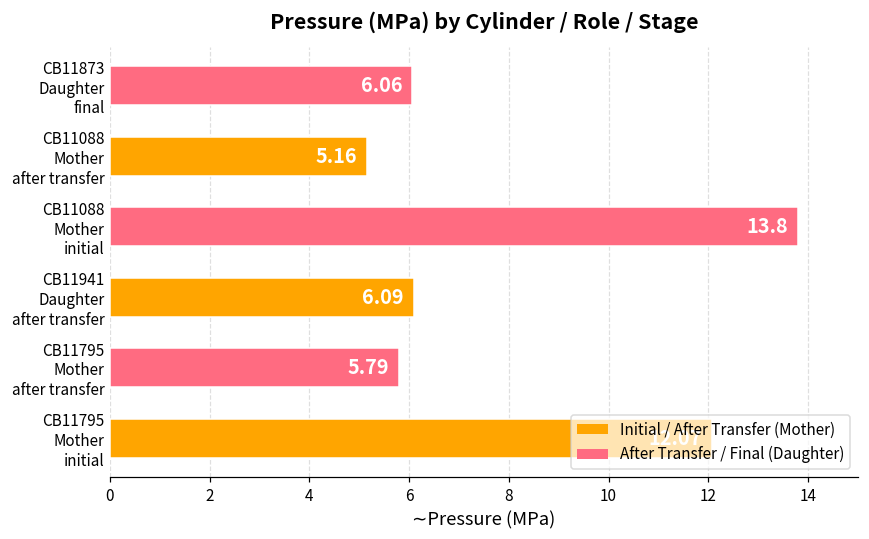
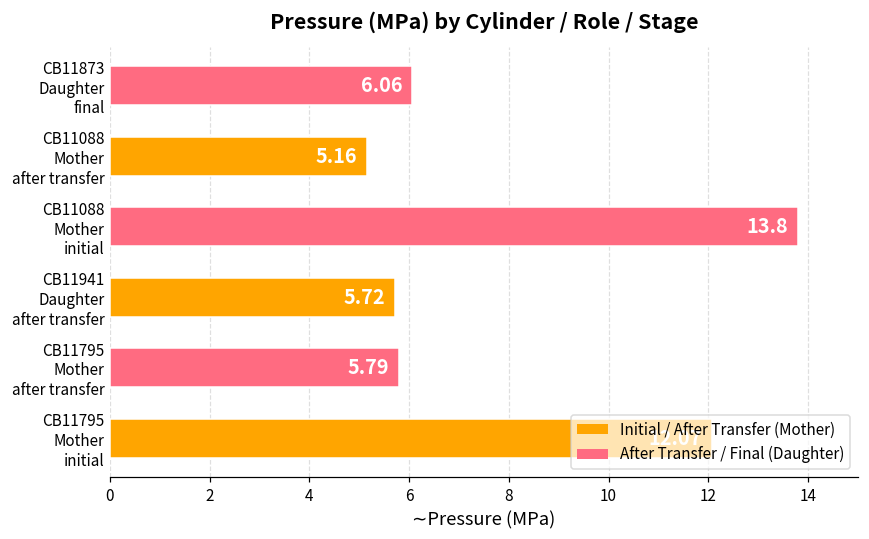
  {
    "CB11873 Daughter final": 6.06,
    "CB11088 Mother after transfer": 5.16,
    "CB11088 Mother initial": 13.8,
-   "CB11941 Daughter after transfer": 6.09,
+   "CB11941 Daughter after transfer": 5.72,
    "CB11795 Mother after transfer": 5.79
  }
